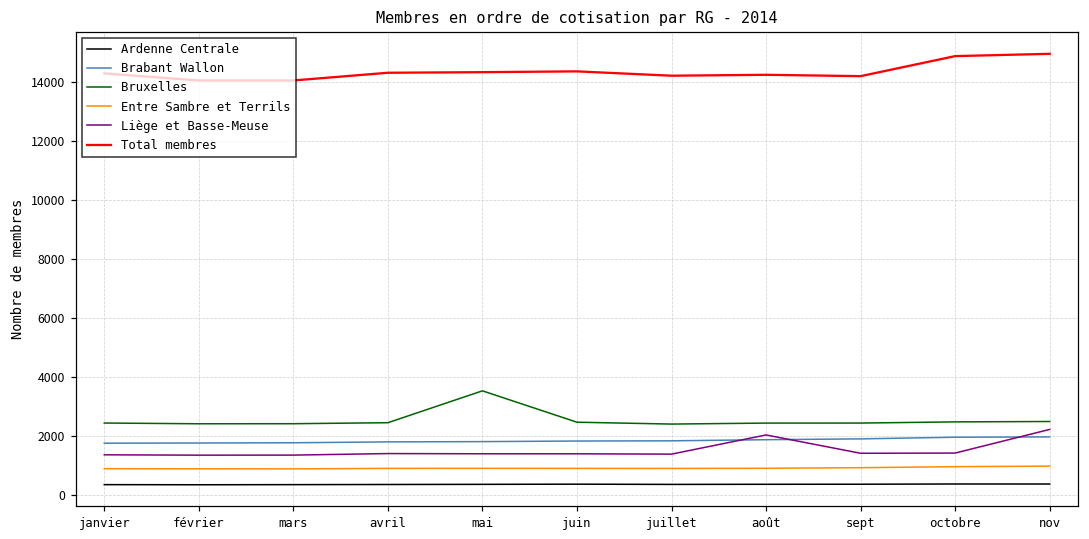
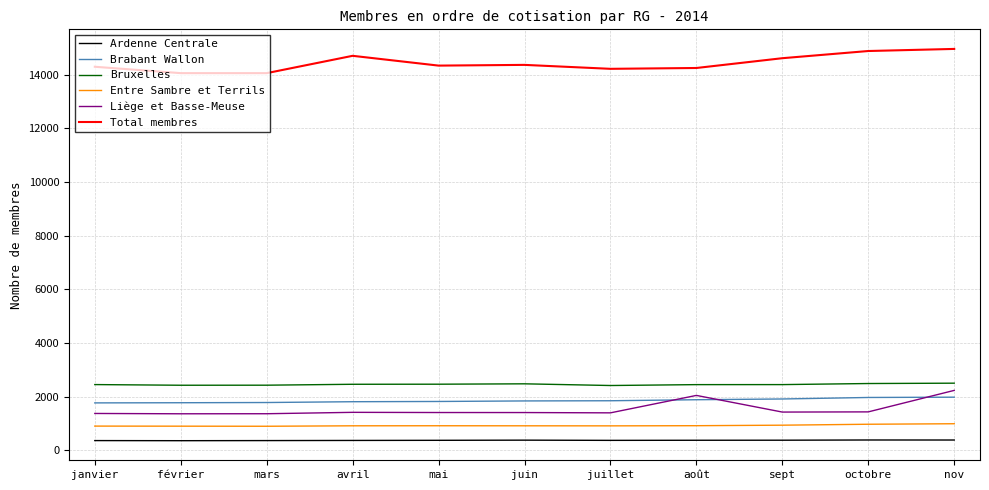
  {
    "Ardenne Centrale": {
      "janvier": 400,
      "février": 400,
      "mars": 400,
      "avril": 400,
      "mai": 400,
      "juin": 400,
      "juillet": 400,
      "août": 400,
      "sept": 400,
      "octobre": 400,
      "nov": 400
    },
    "Brabant Wallon": {
      "janvier": 1800,
      "février": 1800,
      "mars": 1800,
      "avril": 1800,
      "mai": 1800,
      "juin": 1800,
      "juillet": 1800,
      "août": 1900,
      "sept": 1900,
      "octobre": 2000,
      "nov": 2000
    },
    "Bruxelles": {
      "janvier": 2400,
      "février": 2400,
      "mars": 2400,
      "avril": 2500,
-     "mai": 3500,
+     "mai": 2500,
      "juin": 2500,
      "juillet": 2400,
      "août": 2400,
      "sept": 2400,
      "octobre": 2500,
      "nov": 2500
    },
    "Entre Sambre et Terrils": {
      "janvier": 900,
      "février": 900,
      "mars": 900,
      "avril": 900,
      "mai": 900,
      "juin": 900,
      "juillet": 900,
      "août": 900,
      "sept": 900,
      "octobre": 1000,
      "nov": 1000
    },
    "Liège et Basse-Meuse": {
      "janvier": 1400,
      "février": 1400,
      "mars": 1400,
      "avril": 1400,
      "mai": 1400,
      "juin": 1400,
      "juillet": 1400,
      "août": 2000,
      "sept": 1400,
      "octobre": 1400,
      "nov": 2200
    },
    "Total membres": {
-     "avril": 14300,
+     "avril": 14700,
      "mai": 14300,
      "juin": 14400,
      "juillet": 14200,
      "août": 14300,
-     "sept": 14200,
+     "sept": 14600,
      "octobre": 14900,
      "nov": 15000
    }
  }
